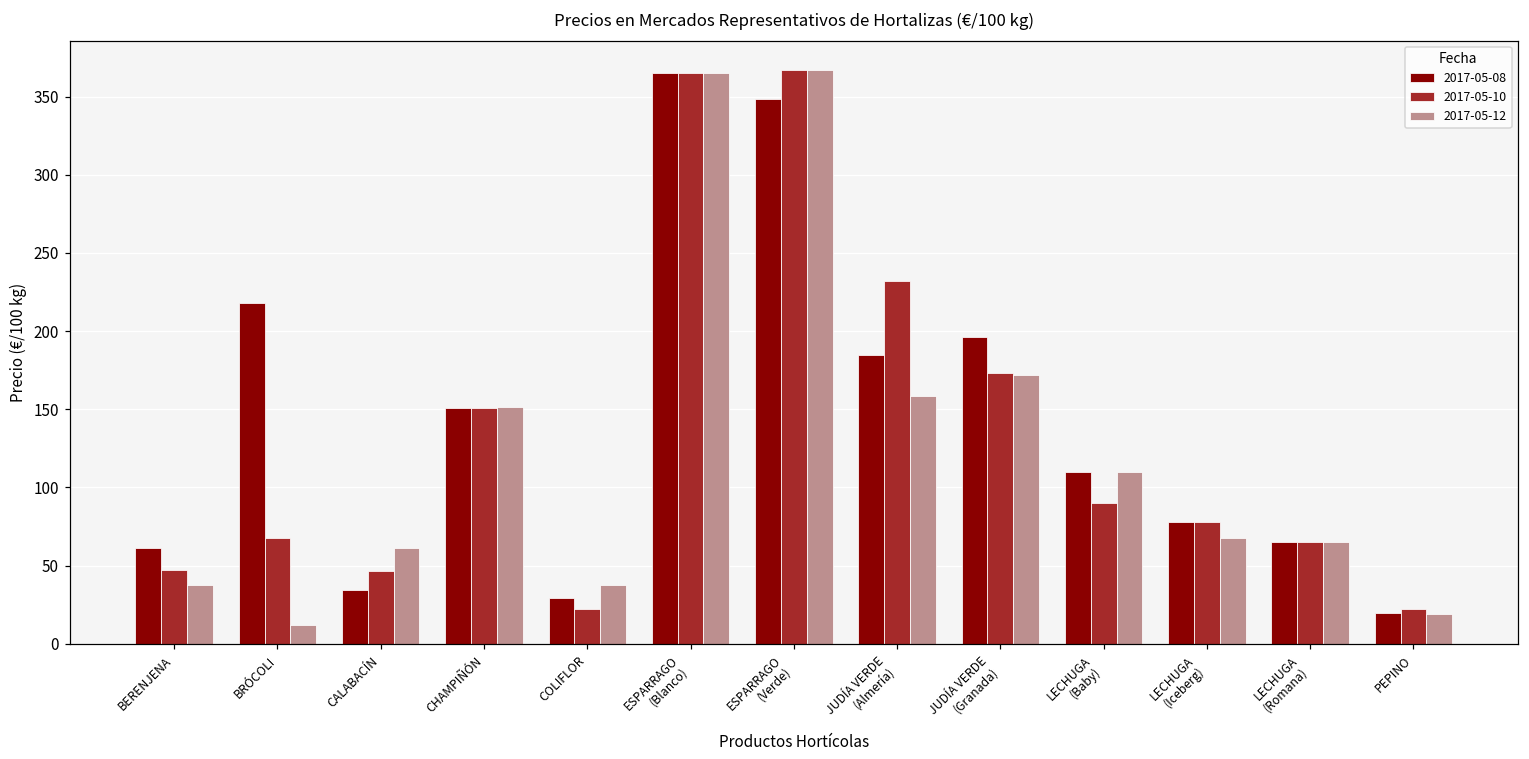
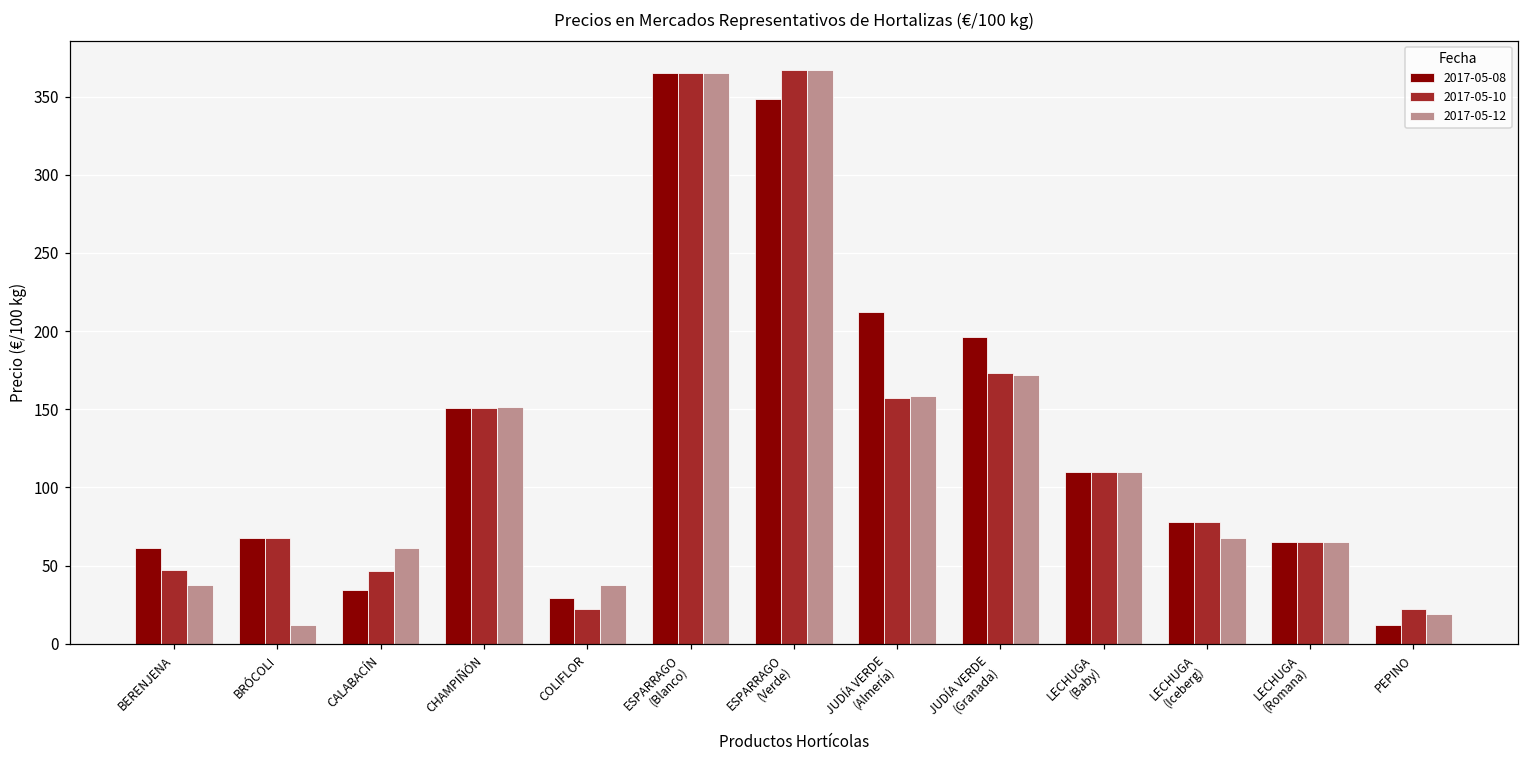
  {
    "2017-05-08": {
      "BERENJENA": 61,
-     "BRÓCOLI": 218,
+     "BRÓCOLI": 68,
      "CALABACÍN": 34,
      "CHAMPIÑÓN": 151,
      "COLIFLOR": 30,
      "ESPARRAGO (Blanco)": 365,
      "ESPARRAGO (Verde)": 349,
-     "JUDÍA VERDE (Almería)": 185,
+     "JUDÍA VERDE (Almería)": 212,
      "JUDÍA VERDE (Granada)": 196,
      "LECHUGA (Baby)": 110,
      "LECHUGA (Iceberg)": 78,
      "LECHUGA (Romana)": 65,
-     "PEPINO": 20
+     "PEPINO": 12
    },
    "2017-05-10": {
      "BERENJENA": 47,
      "BRÓCOLI": 68,
      "CALABACÍN": 47,
      "CHAMPIÑÓN": 151,
      "COLIFLOR": 22,
      "ESPARRAGO (Blanco)": 365,
      "ESPARRAGO (Verde)": 367,
-     "JUDÍA VERDE (Almería)": 232,
+     "JUDÍA VERDE (Almería)": 157,
      "JUDÍA VERDE (Granada)": 173,
-     "LECHUGA (Baby)": 90,
+     "LECHUGA (Baby)": 110,
      "LECHUGA (Iceberg)": 78,
      "LECHUGA (Romana)": 65,
      "PEPINO": 22
    },
    "2017-05-12": {
      "BERENJENA": 37,
      "BRÓCOLI": 12,
      "CALABACÍN": 62,
      "CHAMPIÑÓN": 152,
      "COLIFLOR": 37,
      "ESPARRAGO (Blanco)": 365,
      "ESPARRAGO (Verde)": 367,
      "JUDÍA VERDE (Almería)": 159,
      "JUDÍA VERDE (Granada)": 172,
      "LECHUGA (Baby)": 110,
      "LECHUGA (Iceberg)": 68,
      "LECHUGA (Romana)": 65,
      "PEPINO": 19
    }
  }
